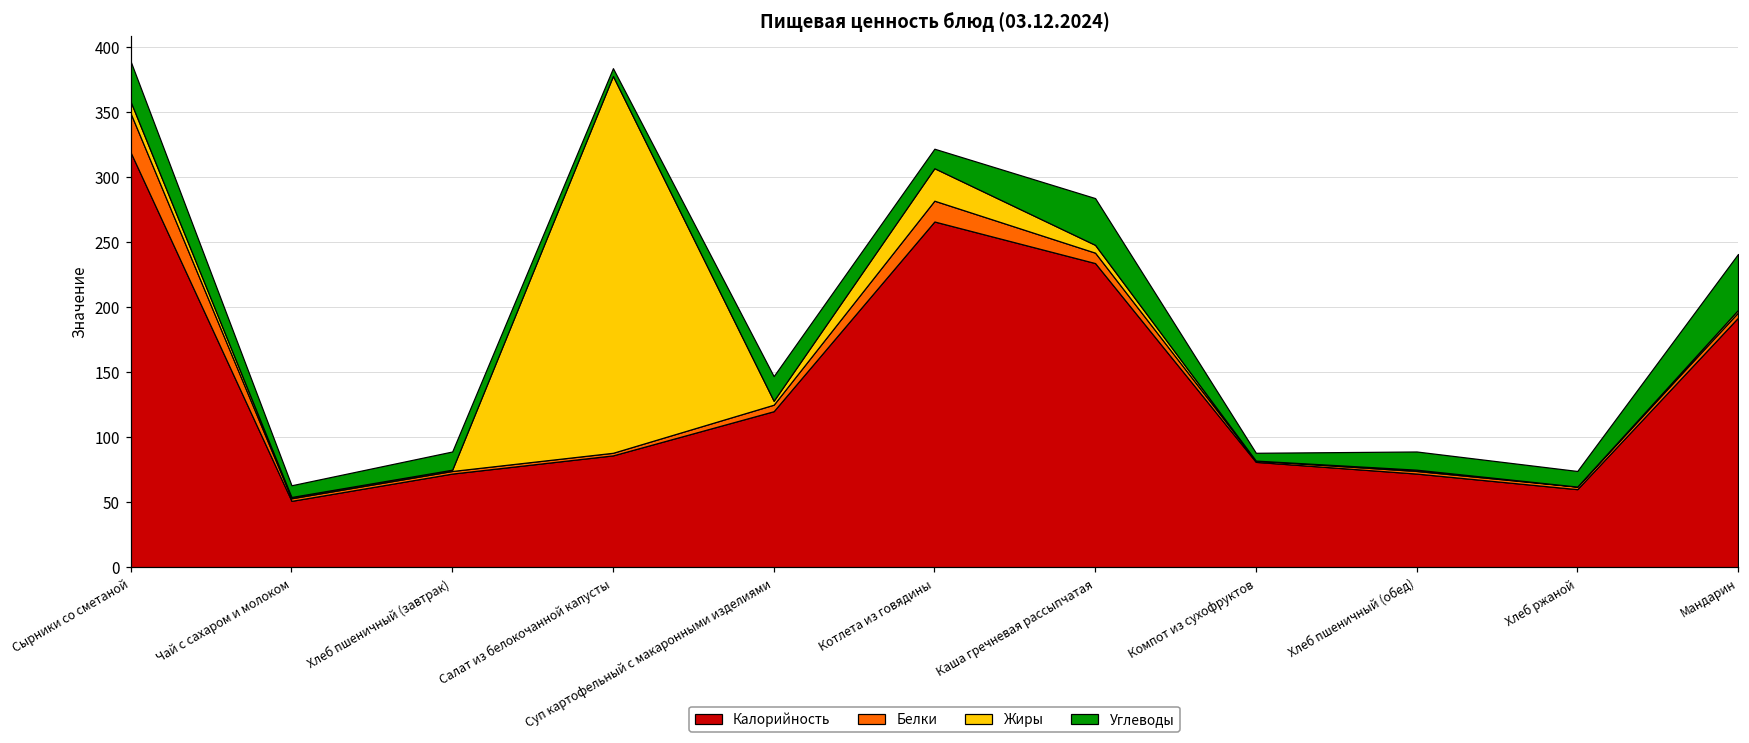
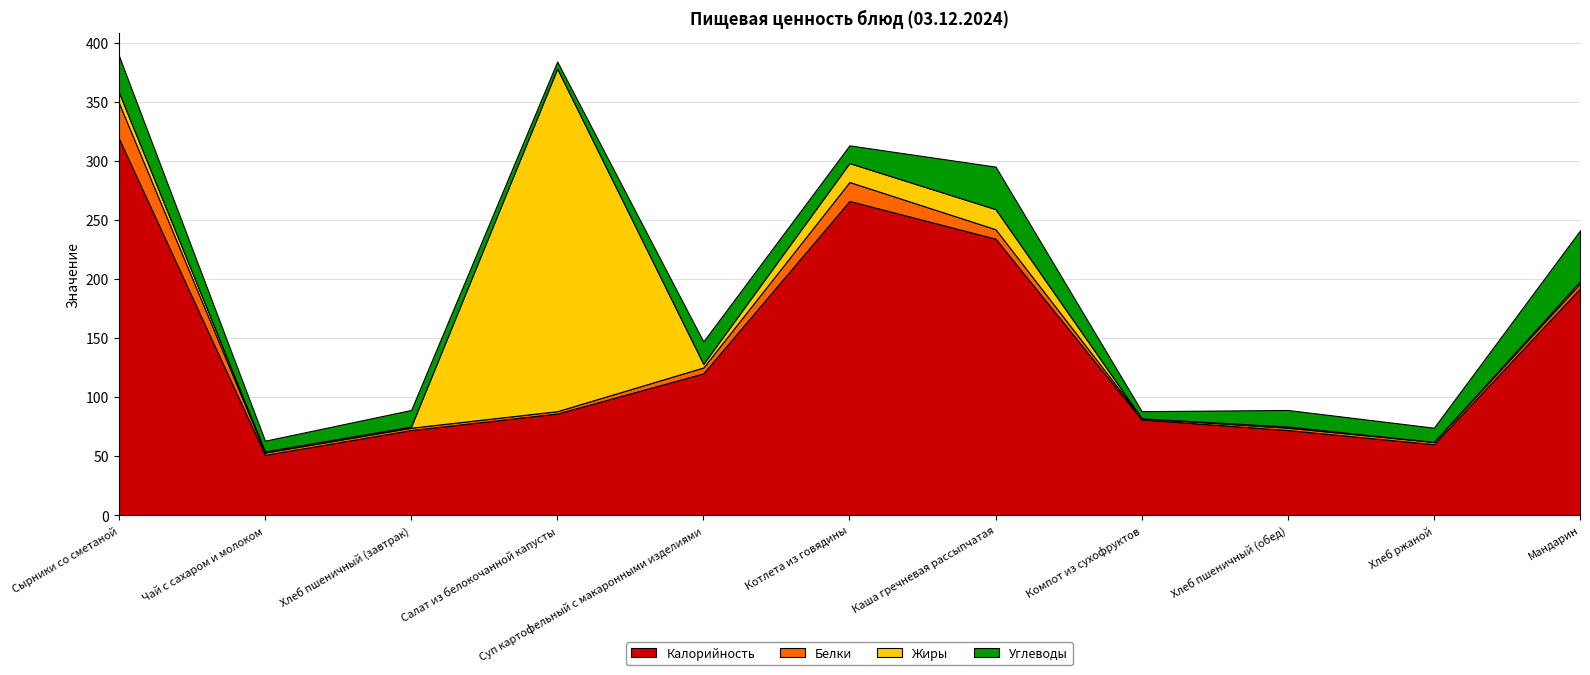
  {
    "Жиры": {
-     "Котлета из говядины": 25,
-     "Каша гречневая рассыпчатая": 6
+     "Котлета из говядины": 16,
+     "Каша гречневая рассыпчатая": 17
    },
    "Углеводы": {
      "Сырники со сметаной": 31,
      "Чай с сахаром и молоком": 9,
      "Хлеб пшеничный (завтрак)": 14,
      "Салат из белокочанной капусты": 6,
      "Суп картофельный с макаронными изделиями": 19,
      "Котлета из говядины": 15,
      "Каша гречневая рассыпчатая": 36,
      "Компот из сухофруктов": 6,
      "Хлеб пшеничный (обед)": 14,
      "Хлеб ржаной": 12,
      "Мандарин": 43
    }
  }
